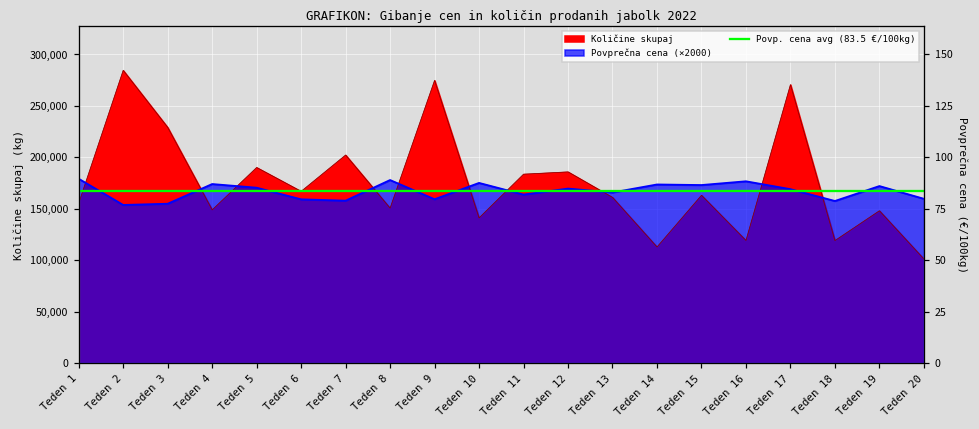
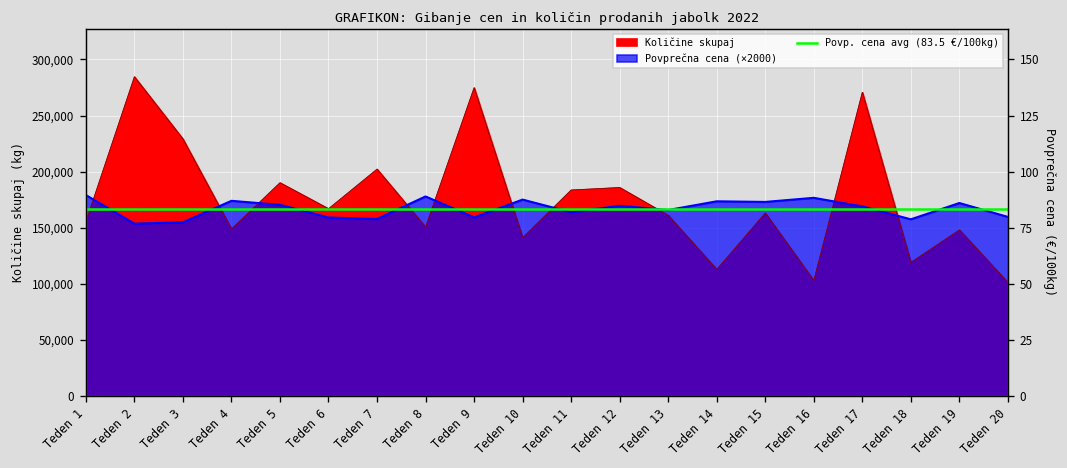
  {
    "Količine skupaj": {
      "Teden 1": "160,000",
      "Teden 2": "280,000",
      "Teden 3": "230,000",
      "Teden 4": "150,000",
      "Teden 5": "190,000",
      "Teden 6": "170,000",
      "Teden 7": "200,000",
      "Teden 8": "150,000",
      "Teden 9": "270,000",
      "Teden 10": "140,000",
      "Teden 11": "180,000",
      "Teden 12": "190,000",
      "Teden 13": "160,000",
      "Teden 14": "110,000",
      "Teden 15": "160,000",
-     "Teden 16": "120,000",
+     "Teden 16": "100,000",
      "Teden 17": "270,000",
      "Teden 18": "120,000",
      "Teden 19": "150,000",
      "Teden 20": "100,000"
    },
    "Povprečna cena (×2000)": {
      "Teden 1": "180,000",
      "Teden 2": "150,000",
      "Teden 3": "150,000",
      "Teden 4": "170,000",
      "Teden 5": "170,000",
      "Teden 6": "160,000",
      "Teden 7": "160,000",
      "Teden 8": "180,000",
      "Teden 9": "160,000",
      "Teden 10": "180,000",
      "Teden 11": "160,000",
      "Teden 12": "170,000",
      "Teden 13": "170,000",
      "Teden 14": "170,000",
      "Teden 15": "170,000",
      "Teden 16": "180,000",
      "Teden 17": "170,000",
      "Teden 18": "160,000",
      "Teden 19": "170,000",
      "Teden 20": "160,000"
    }
  }
